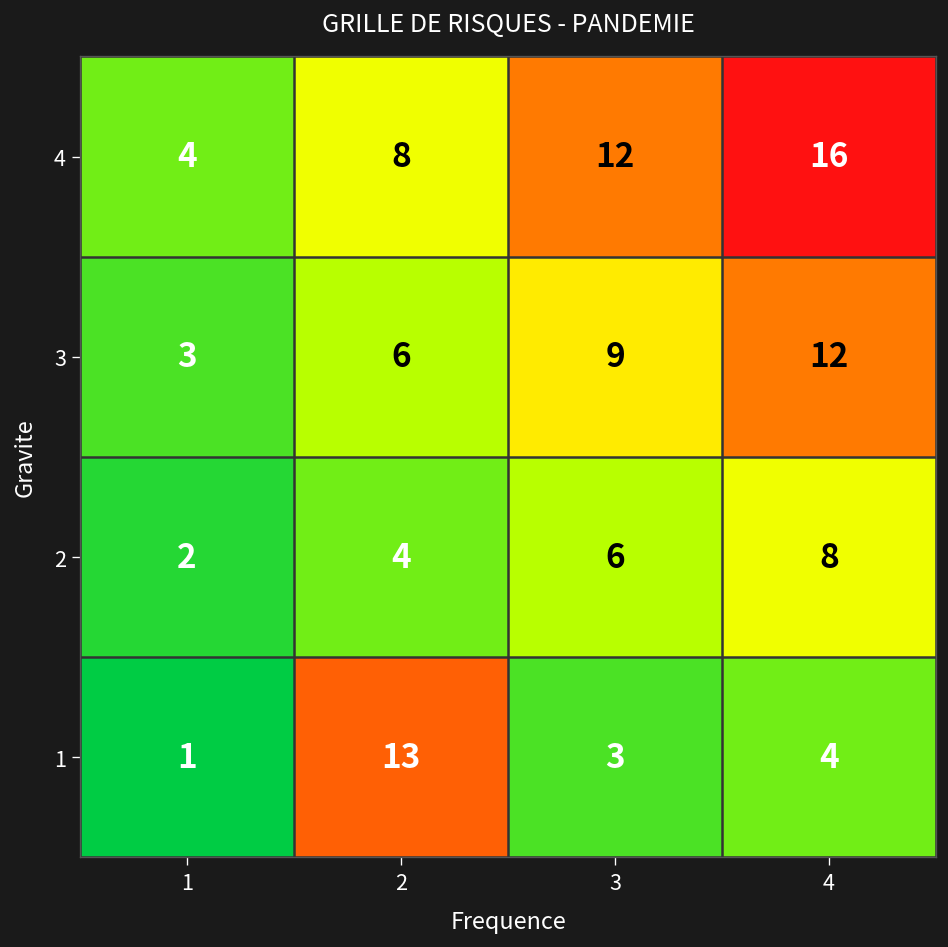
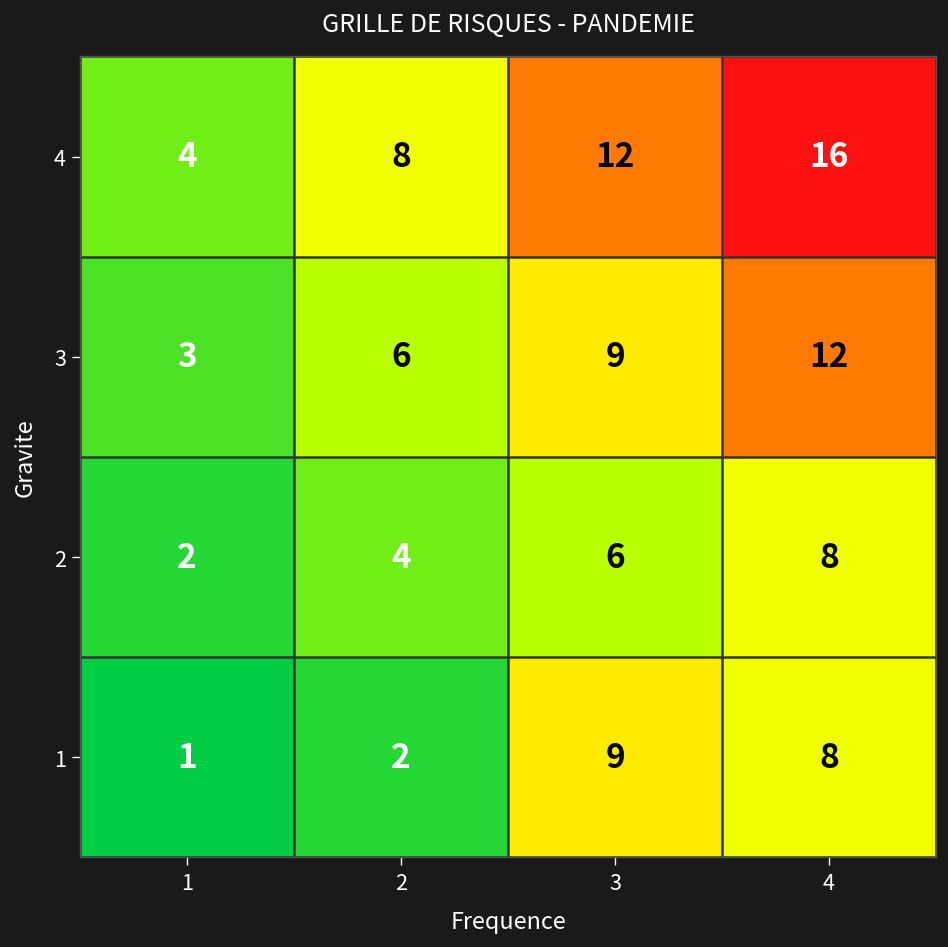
  {
    "4": {
      "1": 4,
      "2": 8,
      "3": 12,
      "4": 16
    },
    "3": {
      "1": 3,
      "2": 6,
      "3": 9,
      "4": 12
    },
    "2": {
      "1": 2,
      "2": 4,
      "3": 6,
      "4": 8
    },
    "1": {
      "1": 1,
-     "2": 13,
-     "3": 3,
-     "4": 4
+     "2": 2,
+     "3": 9,
+     "4": 8
    }
  }
